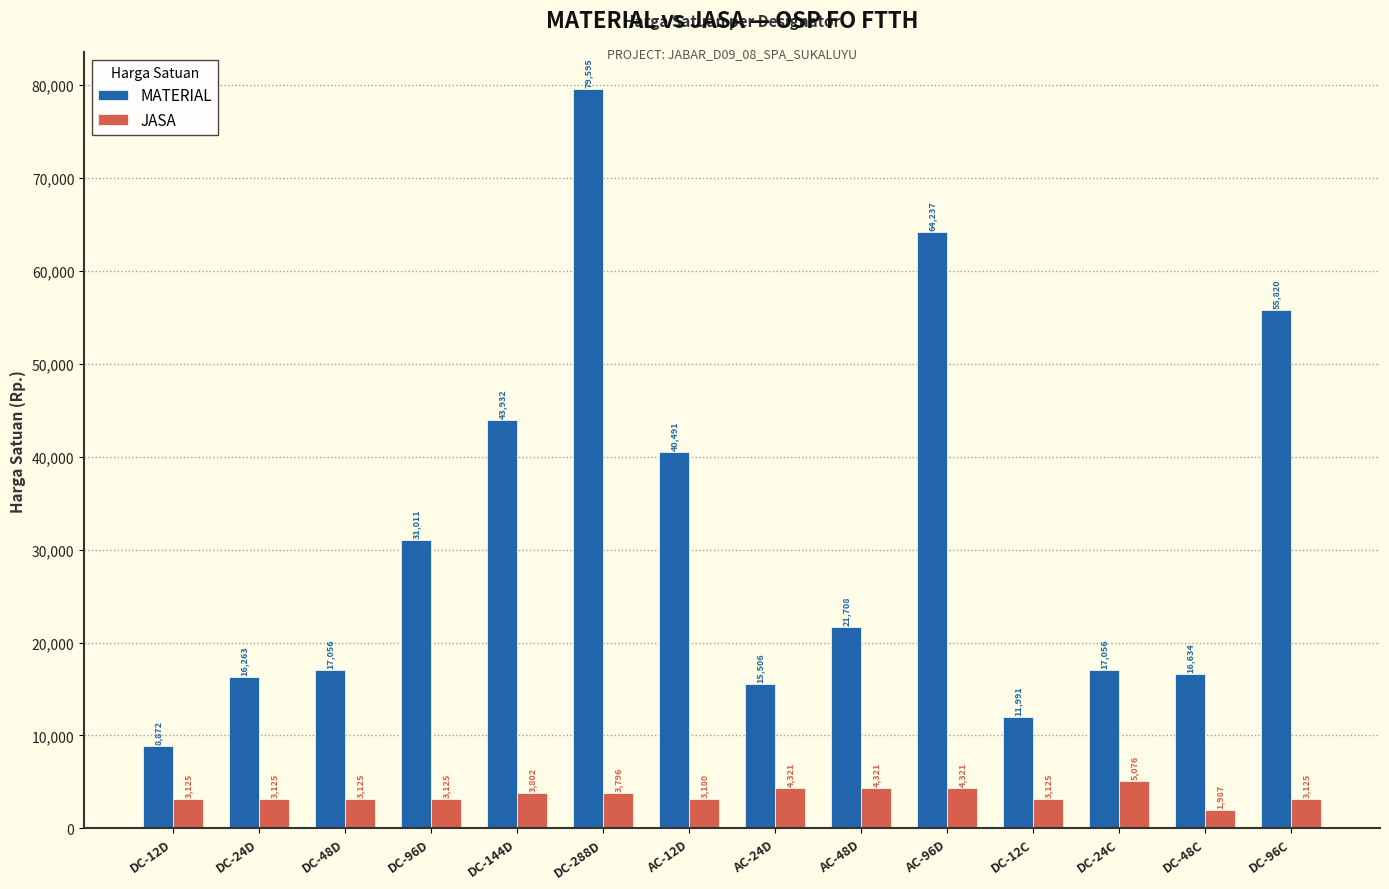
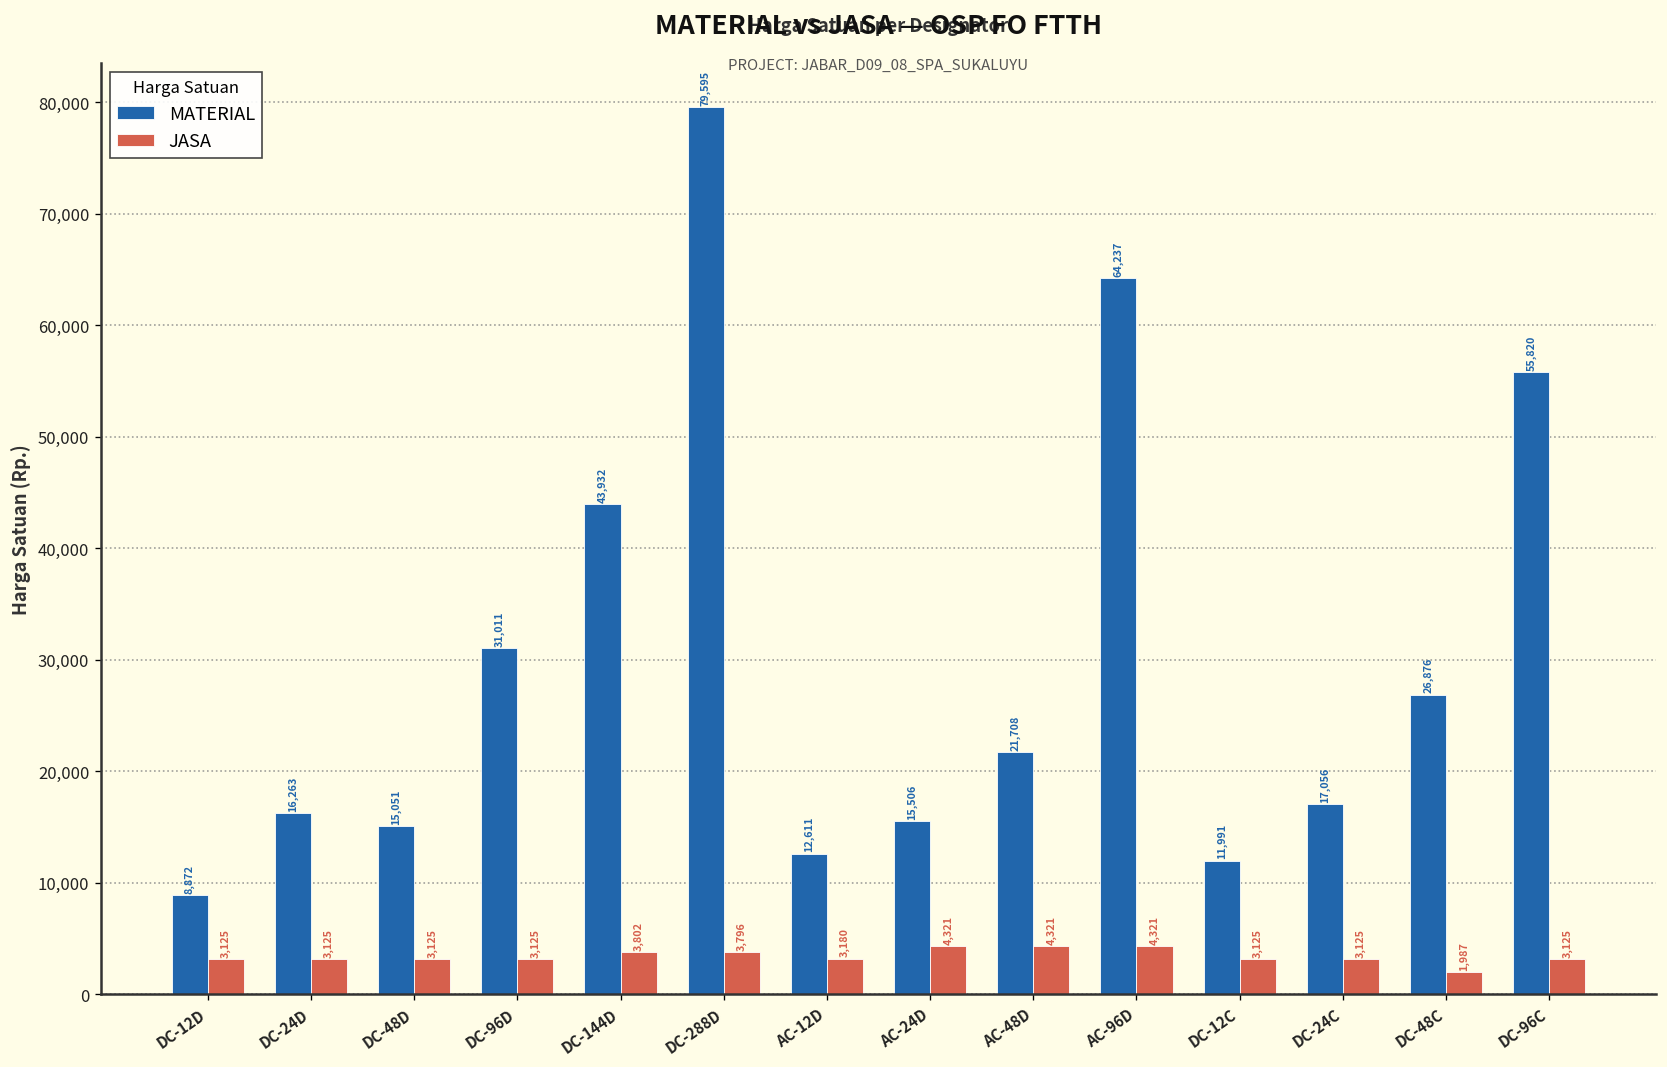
  {
    "MATERIAL": {
      "DC-12D": "8,872",
      "DC-24D": "16,263",
-     "DC-48D": "17,056",
+     "DC-48D": "15,051",
      "DC-96D": "31,011",
      "DC-144D": "43,932",
      "DC-288D": "79,595",
-     "AC-12D": "40,491",
+     "AC-12D": "12,611",
      "AC-24D": "15,506",
      "AC-48D": "21,708",
      "AC-96D": "64,237",
      "DC-12C": "11,991",
      "DC-24C": "17,056",
-     "DC-48C": "16,634",
+     "DC-48C": "26,876",
      "DC-96C": "55,820"
    },
    "JASA": {
      "DC-12D": "3,125",
      "DC-24D": "3,125",
      "DC-48D": "3,125",
      "DC-96D": "3,125",
      "DC-144D": "3,802",
      "DC-288D": "3,796",
      "AC-12D": "3,180",
      "AC-24D": "4,321",
      "AC-48D": "4,321",
      "AC-96D": "4,321",
      "DC-12C": "3,125",
-     "DC-24C": "5,076",
+     "DC-24C": "3,125",
      "DC-48C": "1,987",
      "DC-96C": "3,125"
    }
  }
